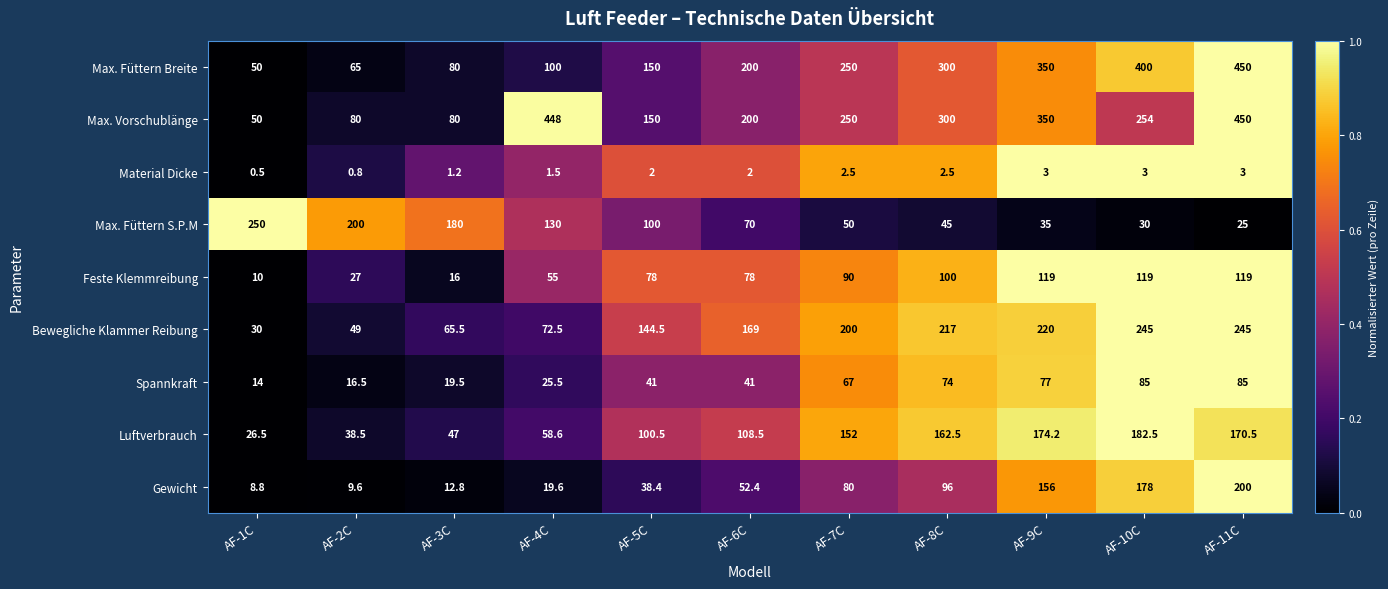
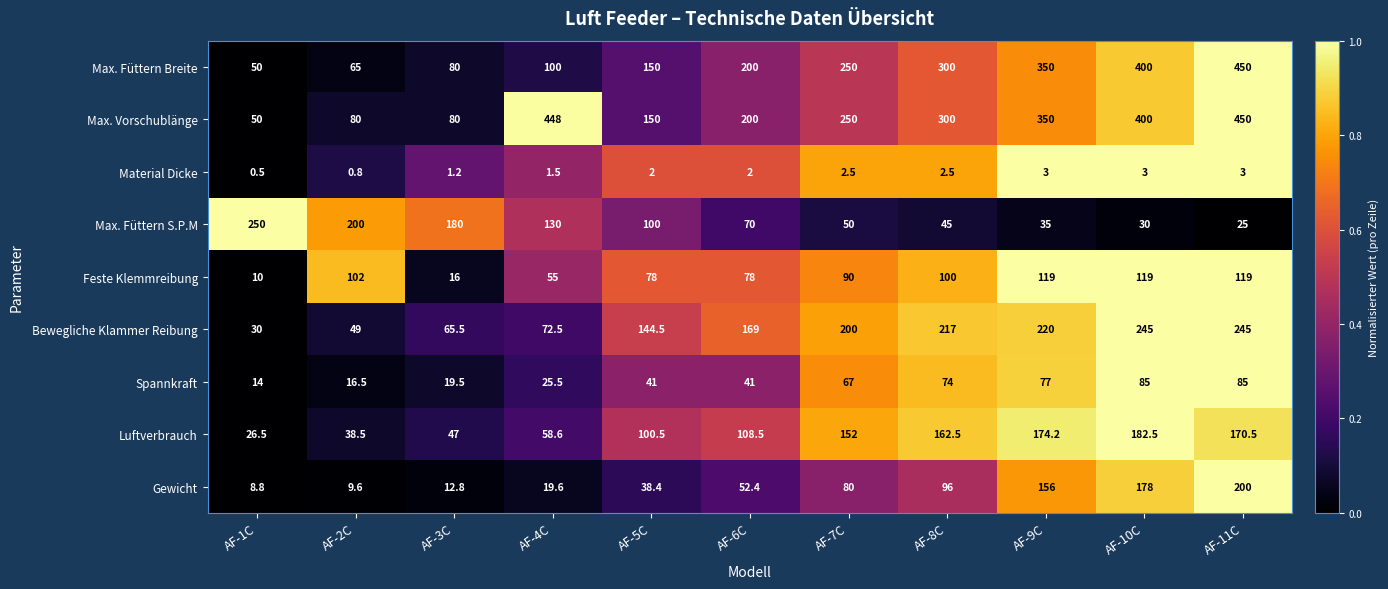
  {
    "Max. Füttern Breite": {
      "AF-1C": 50,
      "AF-2C": 65,
      "AF-3C": 80,
      "AF-4C": 100,
      "AF-5C": 150,
      "AF-6C": 200,
      "AF-7C": 250,
      "AF-8C": 300,
      "AF-9C": 350,
      "AF-10C": 400,
      "AF-11C": 450
    },
    "Max. Vorschublänge": {
      "AF-1C": 50,
      "AF-2C": 80,
      "AF-3C": 80,
      "AF-4C": 448,
      "AF-5C": 150,
      "AF-6C": 200,
      "AF-7C": 250,
      "AF-8C": 300,
      "AF-9C": 350,
-     "AF-10C": 254,
+     "AF-10C": 400,
      "AF-11C": 450
    },
    "Material Dicke": {
      "AF-1C": 0.5,
      "AF-2C": 0.8,
      "AF-3C": 1.2,
      "AF-4C": 1.5,
      "AF-5C": 2,
      "AF-6C": 2,
      "AF-7C": 2.5,
      "AF-8C": 2.5,
      "AF-9C": 3,
      "AF-10C": 3,
      "AF-11C": 3
    },
    "Max. Füttern S.P.M": {
      "AF-1C": 250,
      "AF-2C": 200,
      "AF-3C": 180,
      "AF-4C": 130,
      "AF-5C": 100,
      "AF-6C": 70,
      "AF-7C": 50,
      "AF-8C": 45,
      "AF-9C": 35,
      "AF-10C": 30,
      "AF-11C": 25
    },
    "Feste Klemmreibung": {
      "AF-1C": 10,
-     "AF-2C": 27,
+     "AF-2C": 102,
      "AF-3C": 16,
      "AF-4C": 55,
      "AF-5C": 78,
      "AF-6C": 78,
      "AF-7C": 90,
      "AF-8C": 100,
      "AF-9C": 119,
      "AF-10C": 119,
      "AF-11C": 119
    },
    "Bewegliche Klammer Reibung": {
      "AF-1C": 30,
      "AF-2C": 49,
      "AF-3C": 65.5,
      "AF-4C": 72.5,
      "AF-5C": 144.5,
      "AF-6C": 169,
      "AF-7C": 200,
      "AF-8C": 217,
      "AF-9C": 220,
      "AF-10C": 245,
      "AF-11C": 245
    },
    "Spannkraft": {
      "AF-1C": 14,
      "AF-2C": 16.5,
      "AF-3C": 19.5,
      "AF-4C": 25.5,
      "AF-5C": 41,
      "AF-6C": 41,
      "AF-7C": 67,
      "AF-8C": 74,
      "AF-9C": 77,
      "AF-10C": 85,
      "AF-11C": 85
    },
    "Luftverbrauch": {
      "AF-1C": 26.5,
      "AF-2C": 38.5,
      "AF-3C": 47,
      "AF-4C": 58.6,
      "AF-5C": 100.5,
      "AF-6C": 108.5,
      "AF-7C": 152,
      "AF-8C": 162.5,
      "AF-9C": 174.2,
      "AF-10C": 182.5,
      "AF-11C": 170.5
    },
    "Gewicht": {
      "AF-1C": 8.8,
      "AF-2C": 9.6,
      "AF-3C": 12.8,
      "AF-4C": 19.6,
      "AF-5C": 38.4,
      "AF-6C": 52.4,
      "AF-7C": 80,
      "AF-8C": 96,
      "AF-9C": 156,
      "AF-10C": 178,
      "AF-11C": 200
    }
  }
